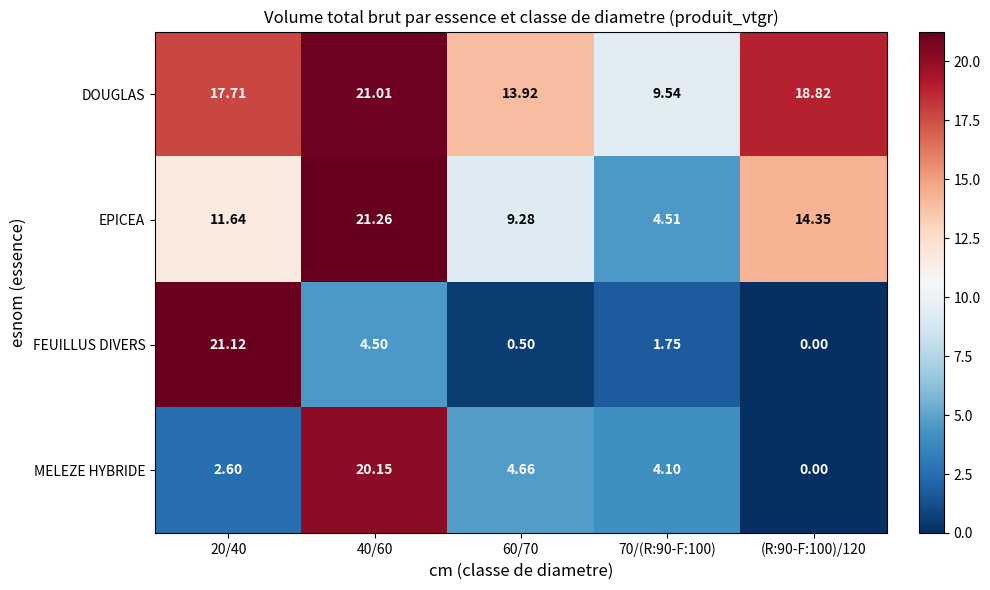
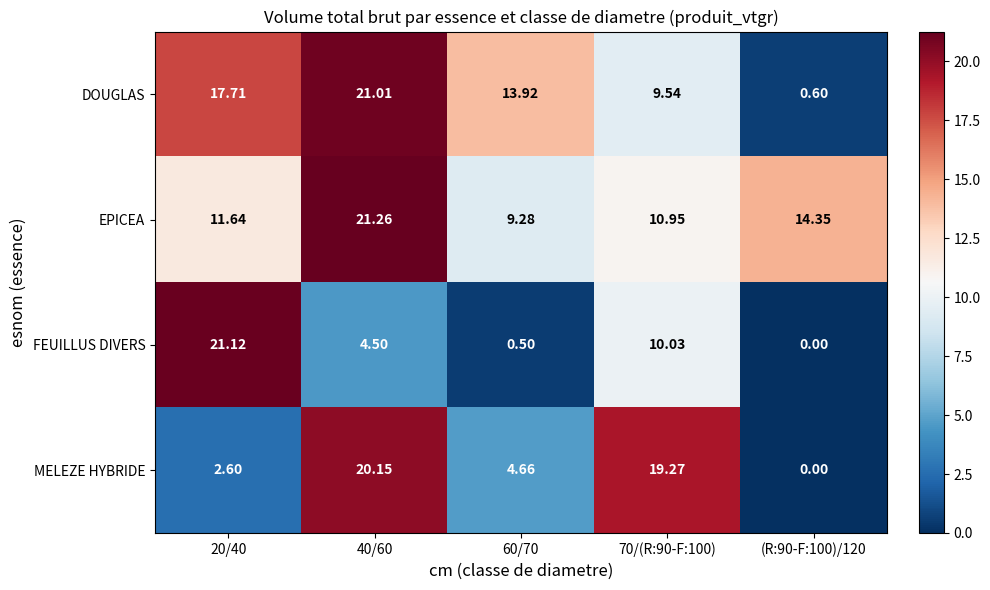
  {
    "DOUGLAS": {
      "20/40": 17.71,
      "40/60": 21.01,
      "60/70": 13.92,
      "70/(R:90-F:100)": 9.54,
-     "(R:90-F:100)/120": 18.82
+     "(R:90-F:100)/120": 0.60
    },
    "EPICEA": {
      "20/40": 11.64,
      "40/60": 21.26,
      "60/70": 9.28,
-     "70/(R:90-F:100)": 4.51,
+     "70/(R:90-F:100)": 10.95,
      "(R:90-F:100)/120": 14.35
    },
    "FEUILLUS DIVERS": {
      "20/40": 21.12,
      "40/60": 4.50,
      "60/70": 0.50,
-     "70/(R:90-F:100)": 1.75,
+     "70/(R:90-F:100)": 10.03,
      "(R:90-F:100)/120": 0.00
    },
    "MELEZE HYBRIDE": {
      "20/40": 2.60,
      "40/60": 20.15,
      "60/70": 4.66,
-     "70/(R:90-F:100)": 4.10,
+     "70/(R:90-F:100)": 19.27,
      "(R:90-F:100)/120": 0.00
    }
  }
